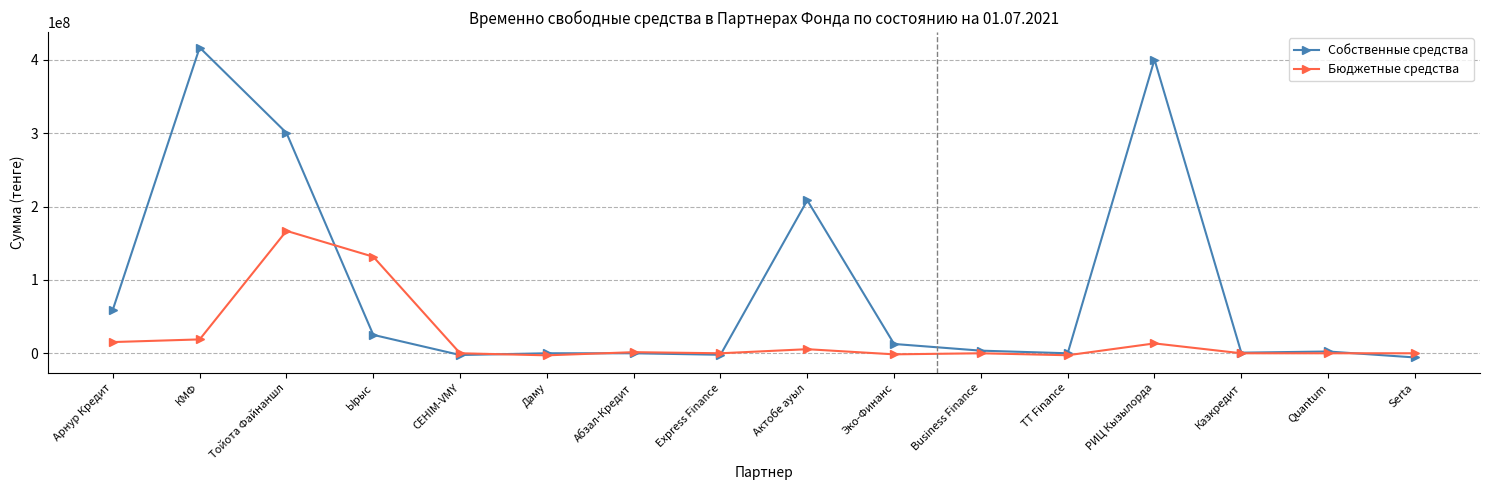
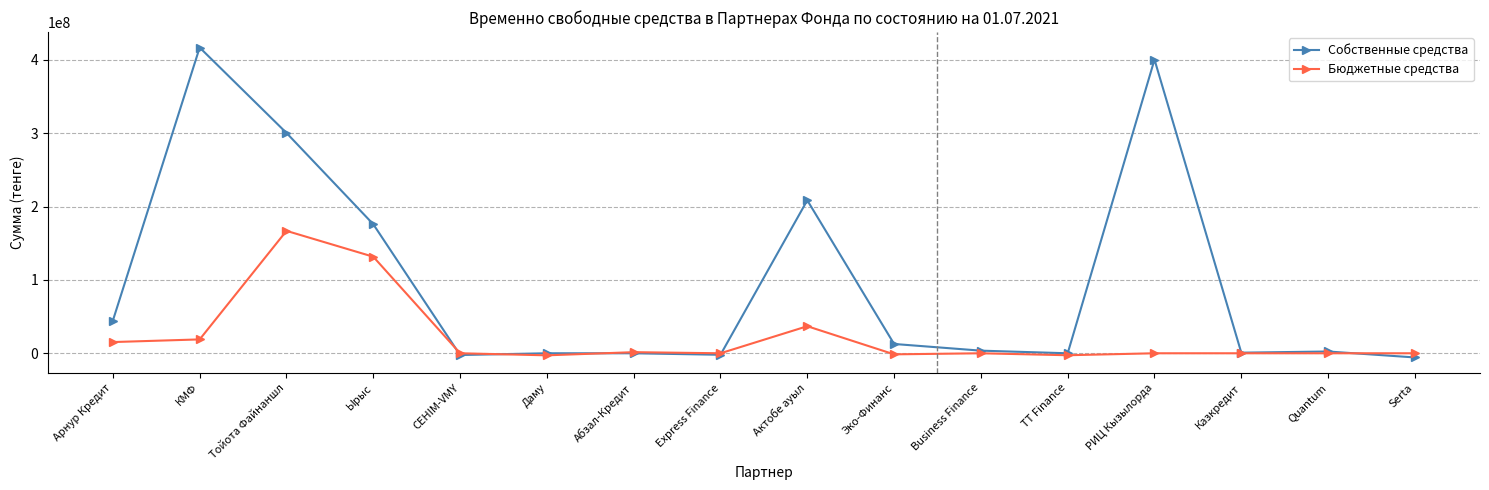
  {
    "Собственные средства": {
-     "Арнур Кредит": 60000000,
+     "Арнур Кредит": 40000000,
      "КМФ": 420000000,
      "Тойота Файнаншл": 300000000,
-     "Ырыс": 30000000,
+     "Ырыс": 180000000,
      "Актобе ауыл": 210000000,
      "Эко-Финанс": 10000000,
      "Business Finance": 0,
      "РИЦ Кызылорда": 400000000,
      "Serta": -10000000
    },
    "Бюджетные средства": {
      "Арнур Кредит": 20000000,
      "КМФ": 20000000,
      "Тойота Файнаншл": 170000000,
      "Ырыс": 130000000,
-     "Актобе ауыл": 10000000,
+     "Актобе ауыл": 40000000,
      "Эко-Финанс": 0,
      "Business Finance": 0,
-     "РИЦ Кызылорда": 10000000,
+     "РИЦ Кызылорда": 0,
      "Serta": 0
    }
  }
